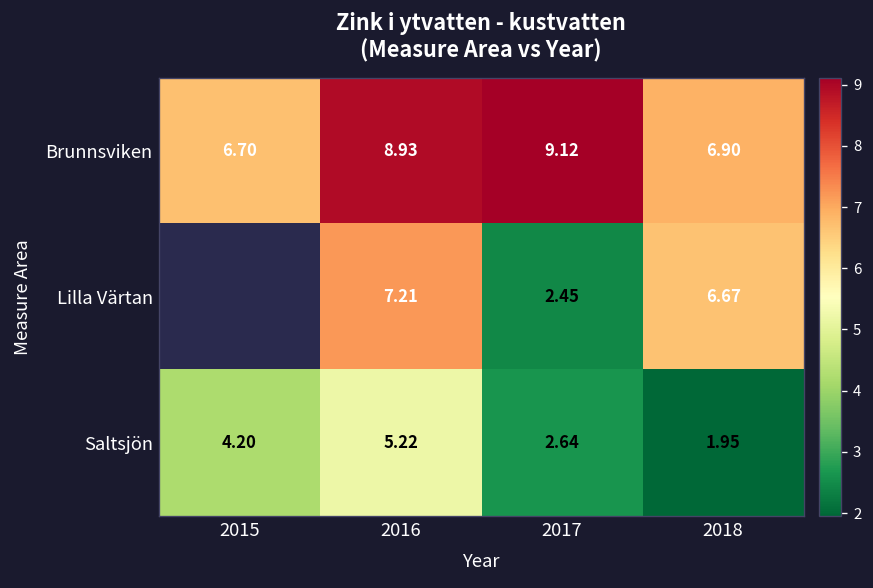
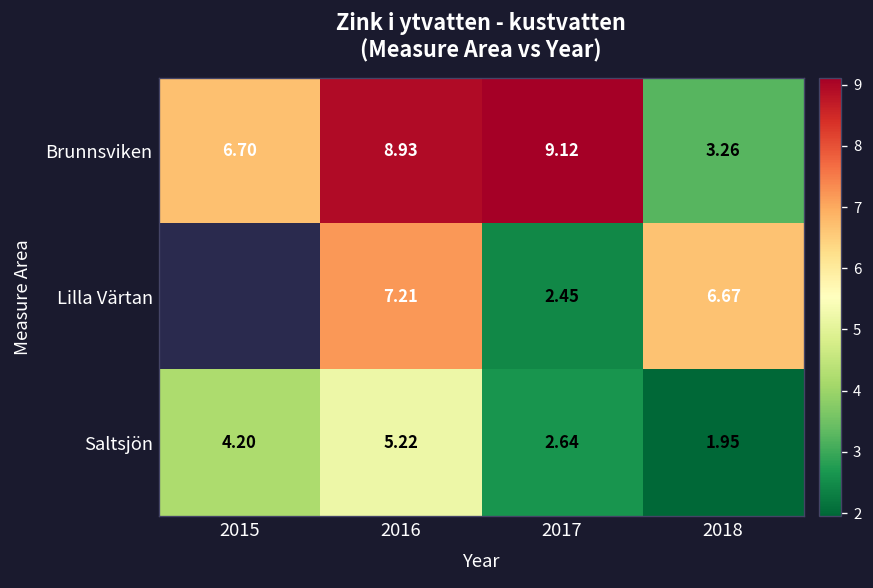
  {
    "Brunnsviken": {
      "2015": 6.70,
      "2016": 8.93,
      "2017": 9.12,
-     "2018": 6.90
+     "2018": 3.26
    },
    "Lilla Värtan": {
      "2016": 7.21,
      "2017": 2.45,
      "2018": 6.67
    },
    "Saltsjön": {
      "2015": 4.20,
      "2016": 5.22,
      "2017": 2.64,
      "2018": 1.95
    }
  }
